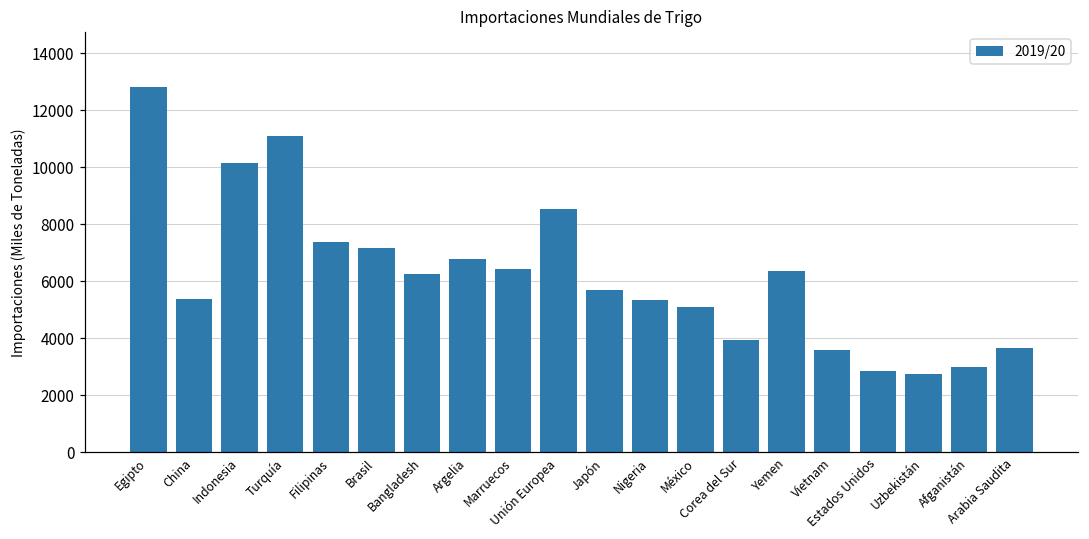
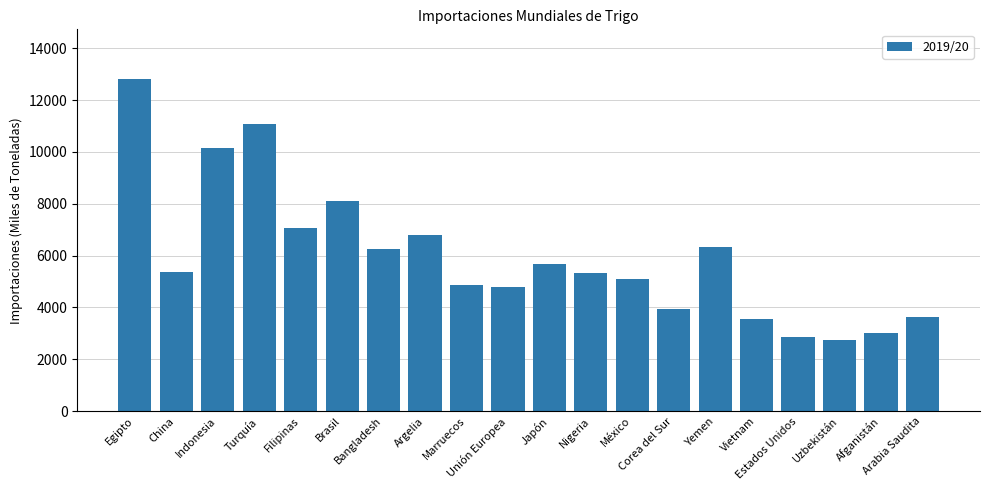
  {
    "Egipto": 12800,
    "China": 5400,
    "Indonesia": 10100,
    "Turquía": 11100,
-   "Filipinas": 7400,
-   "Brasil": 7200,
+   "Filipinas": 7100,
+   "Brasil": 8100,
    "Bangladesh": 6300,
    "Argelia": 6800,
-   "Marruecos": 6400,
-   "Unión Europea": 8500,
+   "Marruecos": 4900,
+   "Unión Europea": 4800,
    "Japón": 5700,
    "Nigeria": 5300,
    "México": 5100,
    "Corea del Sur": 3900,
    "Yemen": 6300,
    "Vietnam": 3600,
    "Estados Unidos": 2900,
    "Uzbekistán": 2700,
    "Afganistán": 3000,
    "Arabia Saudita": 3700
  }
